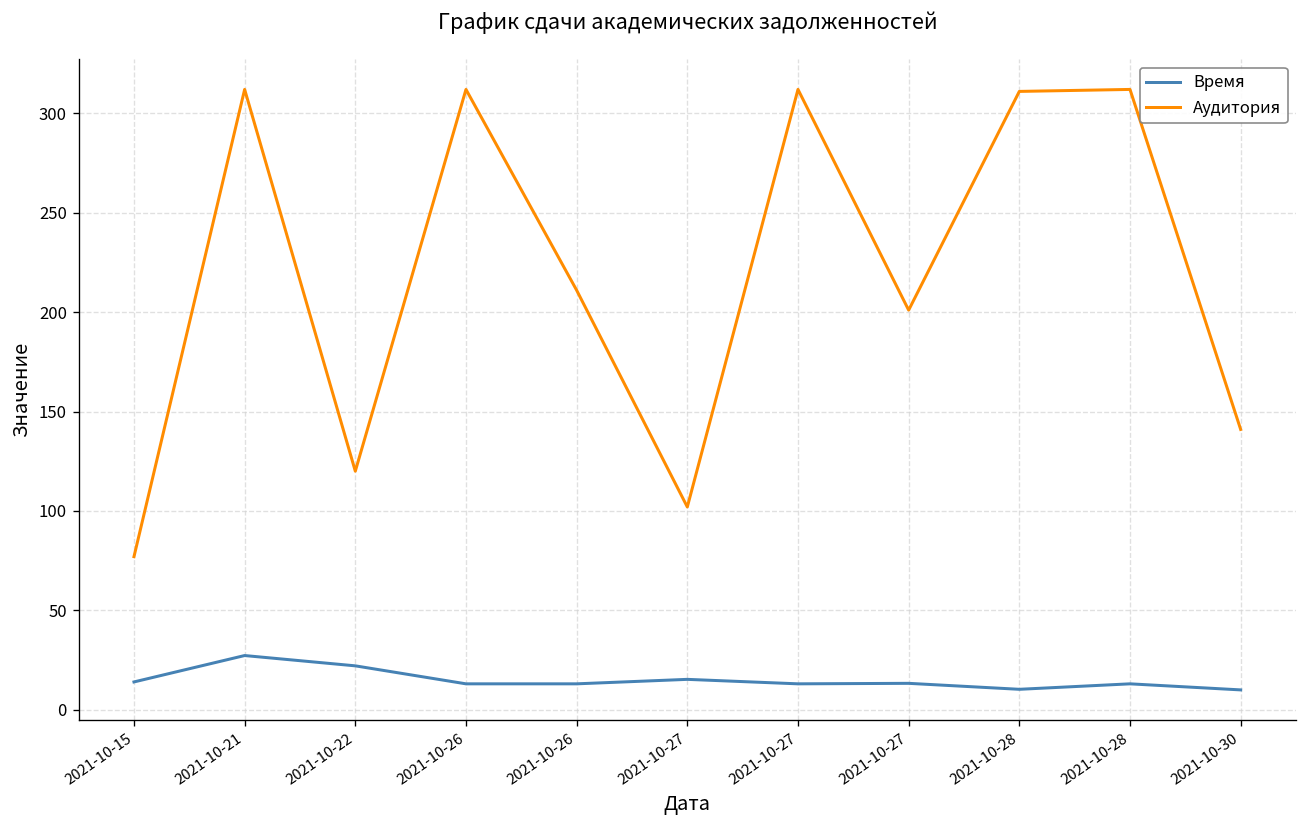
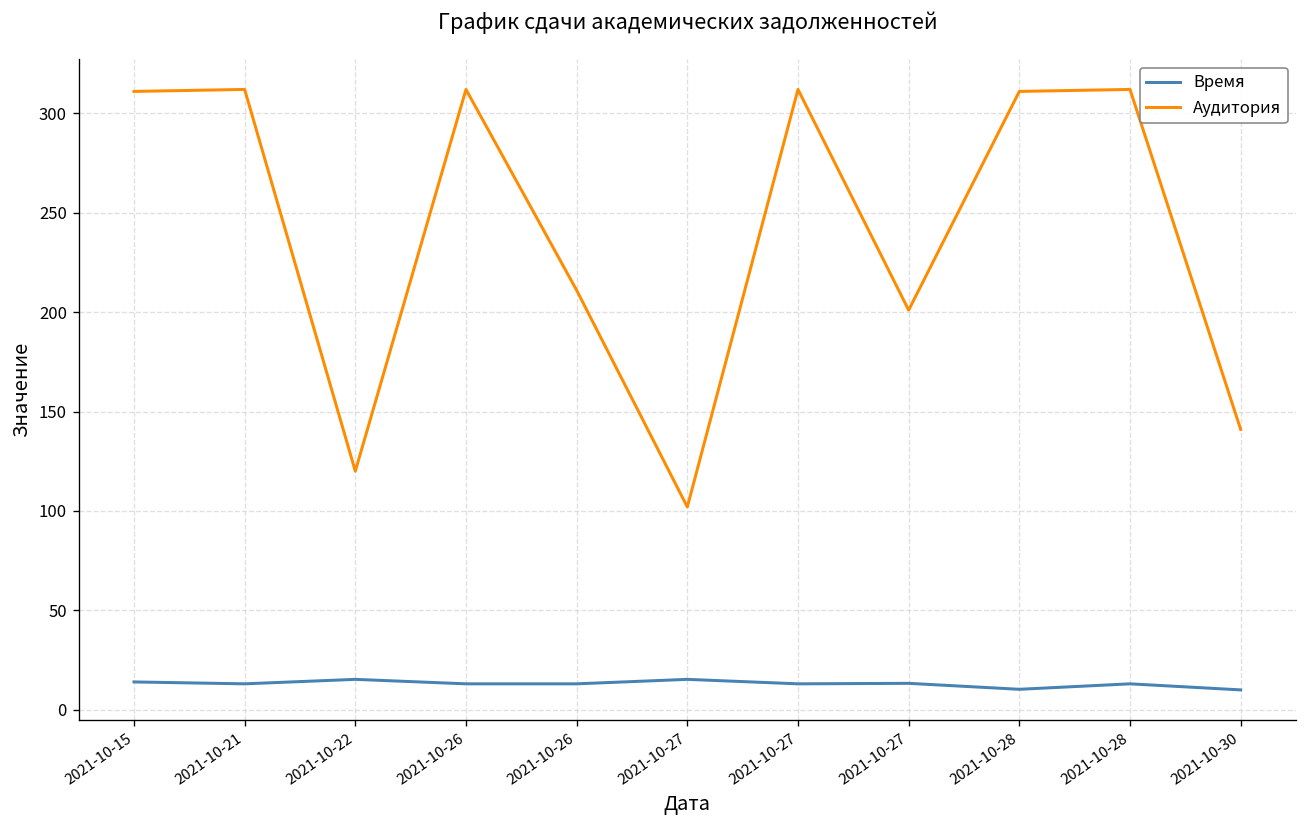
  {
    "Время": {
      "2021-10-15": 14,
-     "2021-10-21": 27,
-     "2021-10-22": 22,
+     "2021-10-21": 13,
+     "2021-10-22": 15,
      "2021-10-30": 10
    },
    "Аудитория": {
-     "2021-10-15": 77,
+     "2021-10-15": 311,
      "2021-10-21": 312,
      "2021-10-22": 120,
      "2021-10-30": 141
    }
  }
